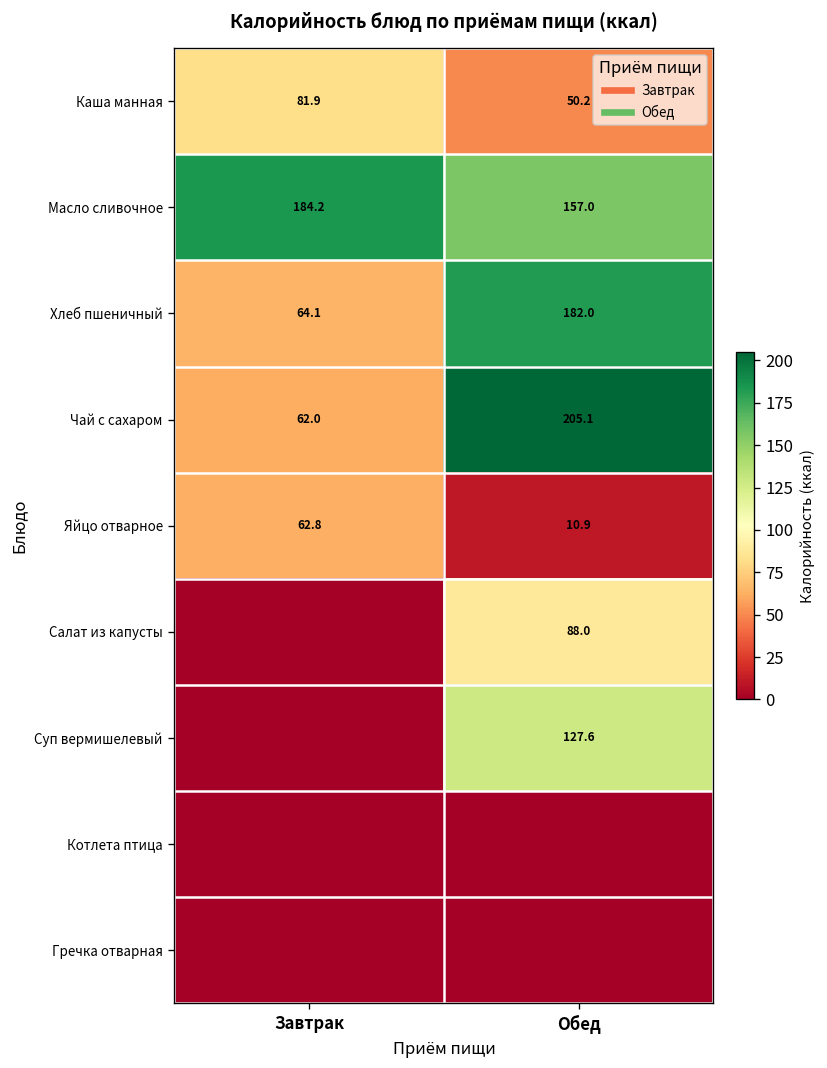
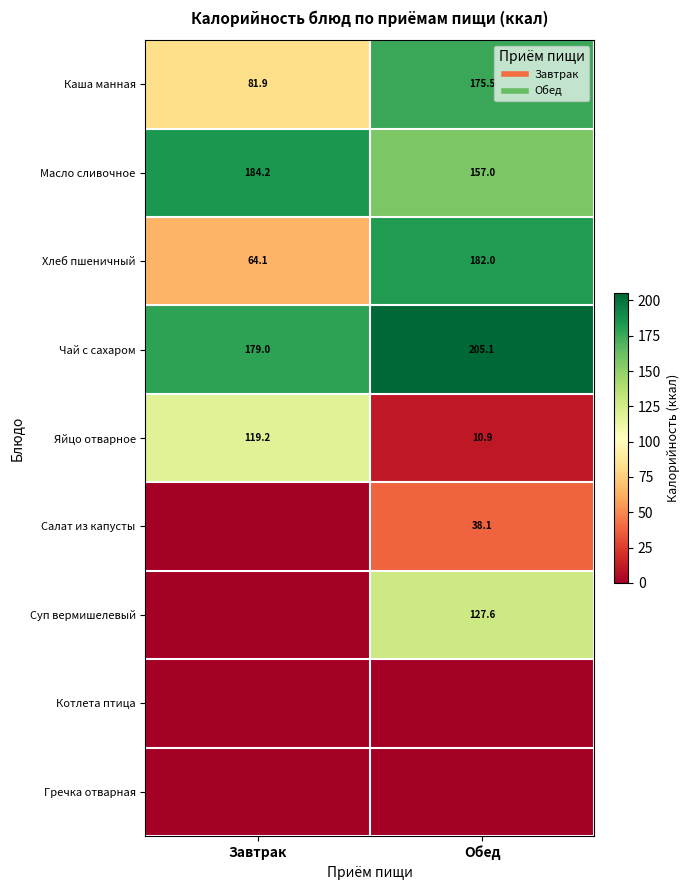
  {
    "Каша манная": {
      "Завтрак": 81.9,
-     "Обед": 50.2
+     "Обед": 175.5
    },
    "Масло сливочное": {
      "Завтрак": 184.2,
      "Обед": 157.0
    },
    "Хлеб пшеничный": {
      "Завтрак": 64.1,
      "Обед": 182.0
    },
    "Чай с сахаром": {
-     "Завтрак": 62.0,
+     "Завтрак": 179.0,
      "Обед": 205.1
    },
    "Яйцо отварное": {
-     "Завтрак": 62.8,
+     "Завтрак": 119.2,
      "Обед": 10.9
    },
    "Салат из капусты": {
-     "Обед": 88.0
+     "Обед": 38.1
    },
    "Суп вермишелевый": {
      "Обед": 127.6
    }
  }
